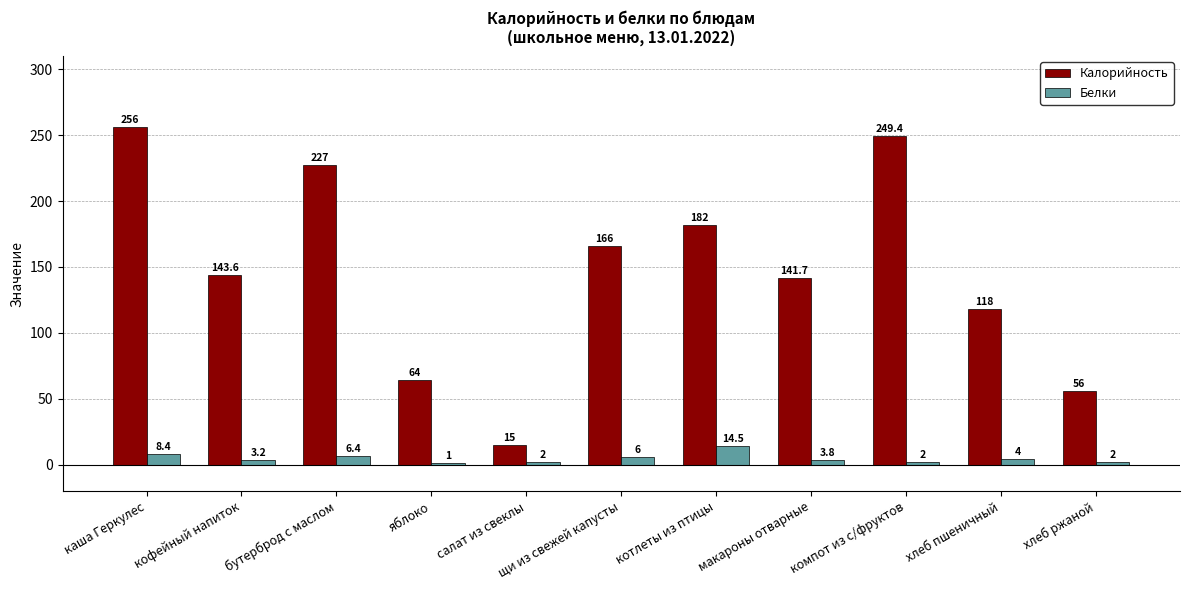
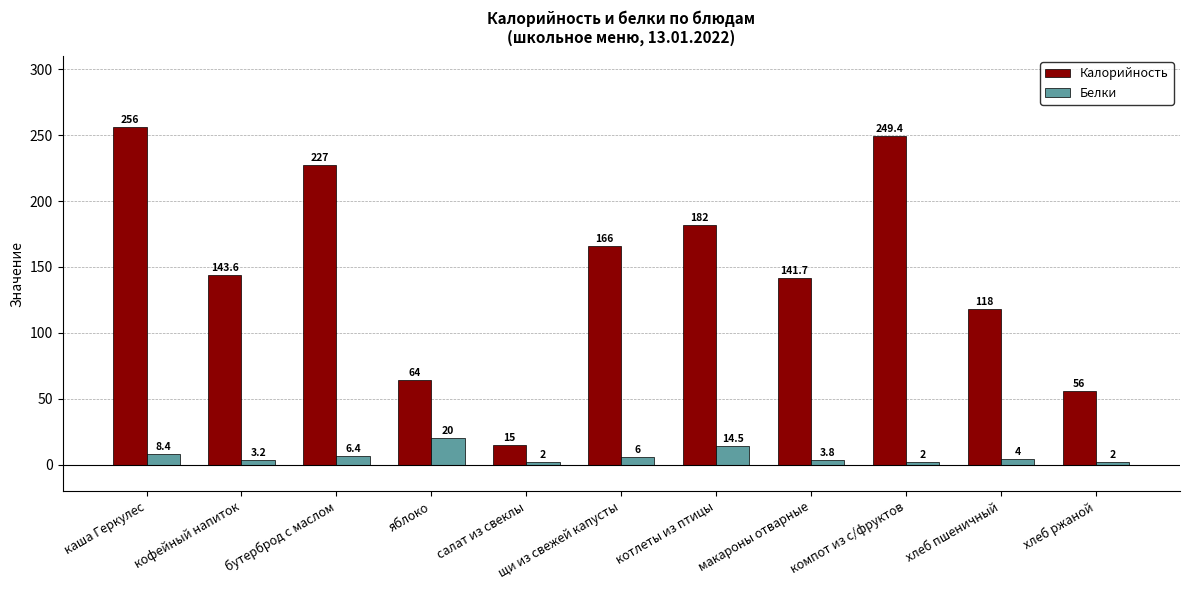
  {
    "Калорийность": {
      "каша Геркулес": 256,
      "кофейный напиток": 143.6,
      "бутерброд с маслом": 227,
      "яблоко": 64,
      "салат из свеклы": 15,
      "щи из свежей капусты": 166,
      "котлеты из птицы": 182,
      "макароны отварные": 141.7,
      "компот из с/фруктов": 249.4,
      "хлеб пшеничный": 118,
      "хлеб ржаной": 56
    },
    "Белки": {
      "каша Геркулес": 8.4,
      "кофейный напиток": 3.2,
      "бутерброд с маслом": 6.4,
-     "яблоко": 1,
+     "яблоко": 20,
      "салат из свеклы": 2,
      "щи из свежей капусты": 6,
      "котлеты из птицы": 14.5,
      "макароны отварные": 3.8,
      "компот из с/фруктов": 2,
      "хлеб пшеничный": 4,
      "хлеб ржаной": 2
    }
  }
